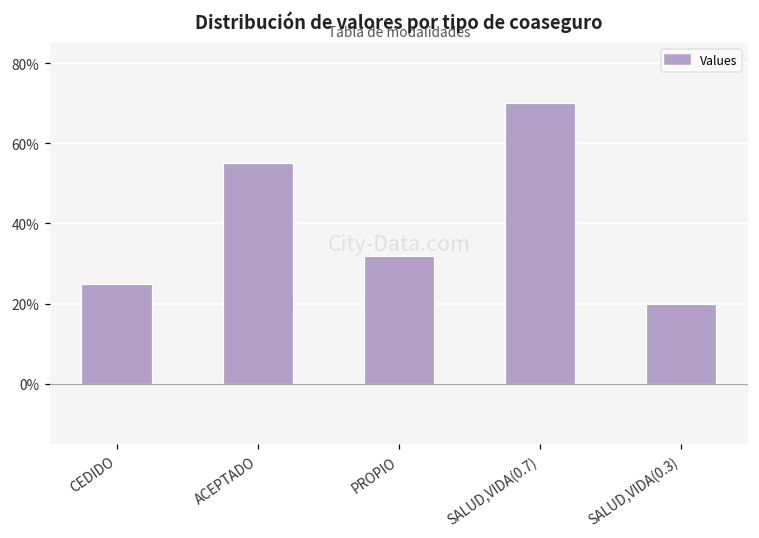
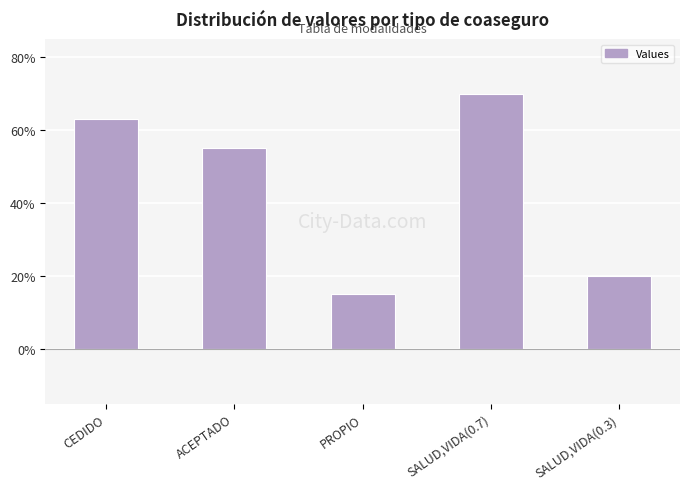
  {
-   "CEDIDO": "25%",
+   "CEDIDO": "63%",
    "ACEPTADO": "55%",
-   "PROPIO": "32%",
+   "PROPIO": "15%",
    "SALUD,VIDA(0.7)": "70%",
    "SALUD,VIDA(0.3)": "20%"
  }
